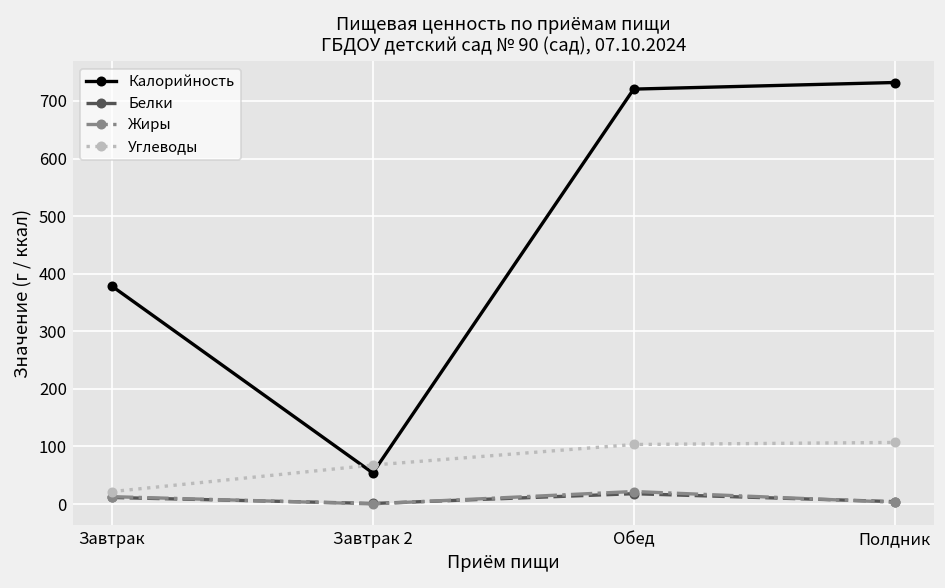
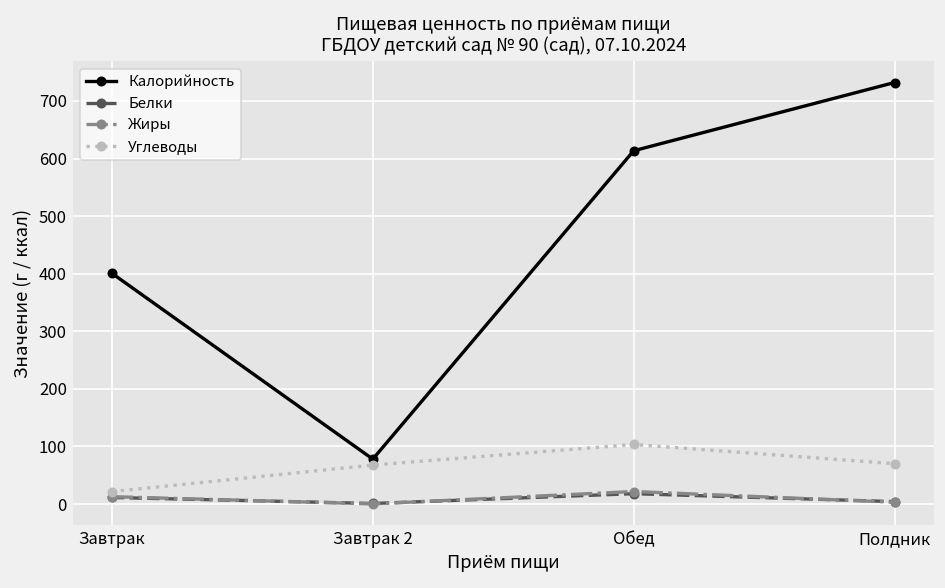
  {
    "Калорийность": {
-     "Завтрак": 380,
-     "Завтрак 2": 50,
-     "Обед": 720,
+     "Завтрак": 400,
+     "Завтрак 2": 80,
+     "Обед": 610,
      "Полдник": 730
    },
    "Углеводы": {
      "Завтрак": 20,
      "Завтрак 2": 70,
      "Обед": 100,
-     "Полдник": 110
+     "Полдник": 70
    }
  }
